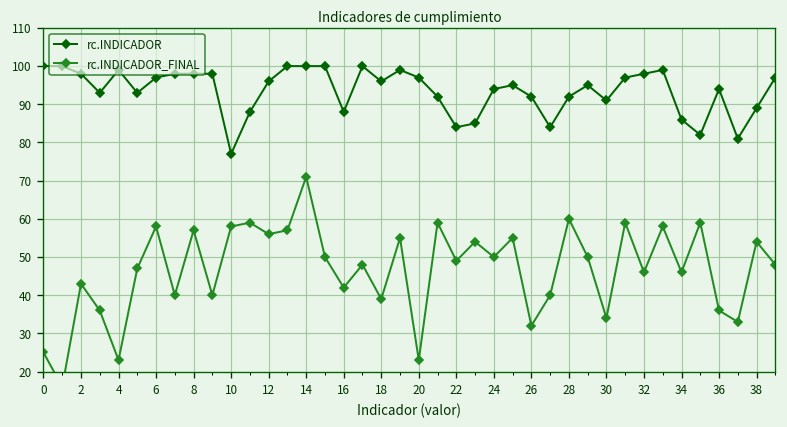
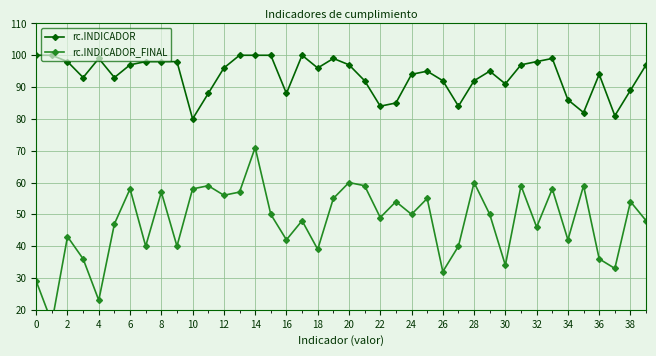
  {
    "rc.INDICADOR": {
      "0": 100,
      "2": 98,
      "6": 97,
      "8": 98,
-     "10": 77,
+     "10": 80,
      "12": 96,
      "14": 100,
      "16": 88,
      "18": 96,
      "20": 97,
      "22": 84,
      "24": 94,
      "26": 92,
      "28": 92,
      "30": 91,
      "32": 98,
      "34": 86,
      "36": 94,
      "38": 89
    },
    "rc.INDICADOR_FINAL": {
-     "0": 25,
+     "0": 29,
      "2": 43,
      "4": 23,
      "6": 58,
      "8": 57,
      "10": 58,
      "12": 56,
      "14": 71,
      "16": 42,
      "18": 39,
-     "20": 23,
+     "20": 60,
      "22": 49,
      "24": 50,
      "26": 32,
      "28": 60,
      "30": 34,
      "32": 46,
-     "34": 46,
+     "34": 42,
      "36": 36,
      "38": 54
    }
  }
